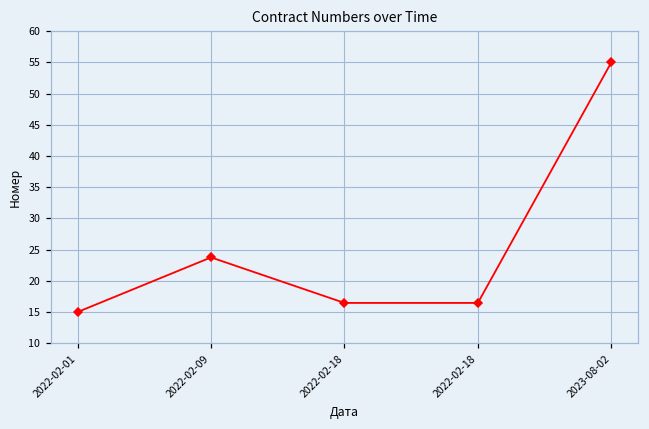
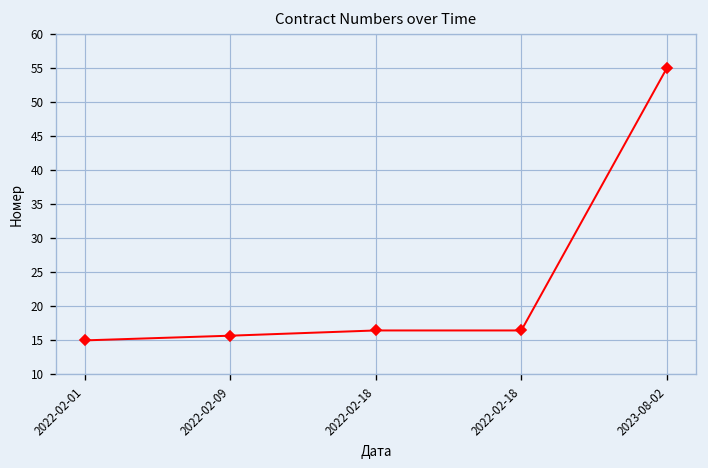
  {
    "2022-02-01": 15,
-   "2022-02-09": 24,
+   "2022-02-09": 16,
    "2023-08-02": 55
  }
